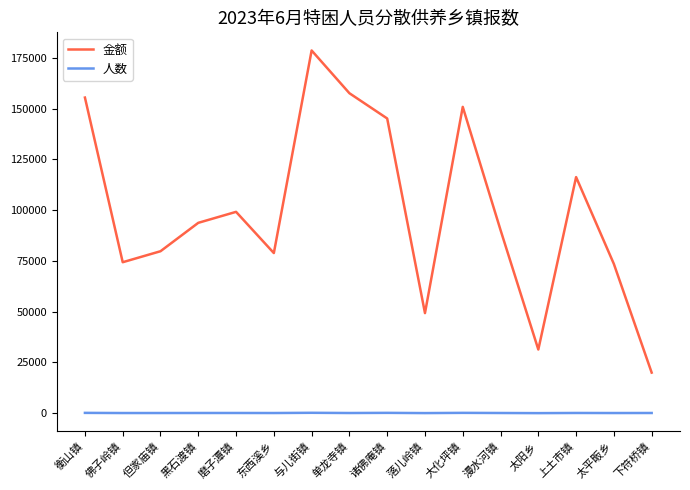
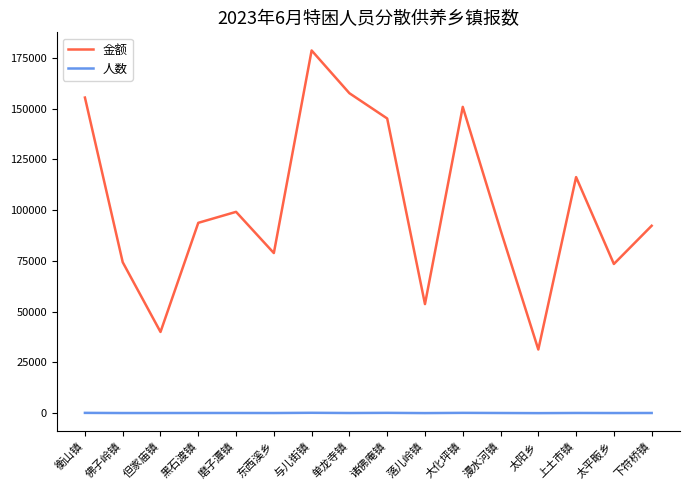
  {
    "金额": {
      "衡山镇": 155000,
      "佛子岭镇": 74000,
-     "但家庙镇": 80000,
+     "但家庙镇": 40000,
      "黑石渡镇": 94000,
      "磨子潭镇": 99000,
      "东西溪乡": 79000,
      "与儿街镇": 179000,
      "单龙寺镇": 158000,
      "诸佛庵镇": 145000,
-     "落儿岭镇": 49000,
+     "落儿岭镇": 54000,
      "大化坪镇": 151000,
      "漫水河镇": 90000,
      "太阳乡": 31000,
      "上土市镇": 116000,
      "太平畈乡": 73000,
-     "下符桥镇": 20000
+     "下符桥镇": 92000
    },
    "人数": {
      "衡山镇": 0,
      "佛子岭镇": 0,
      "但家庙镇": 0,
      "黑石渡镇": 0,
      "磨子潭镇": 0,
      "东西溪乡": 0,
      "与儿街镇": 0,
      "单龙寺镇": 0,
      "诸佛庵镇": 0,
      "落儿岭镇": 0,
      "大化坪镇": 0,
      "漫水河镇": 0,
      "太阳乡": 0,
      "上土市镇": 0,
      "太平畈乡": 0,
      "下符桥镇": 0
    }
  }
